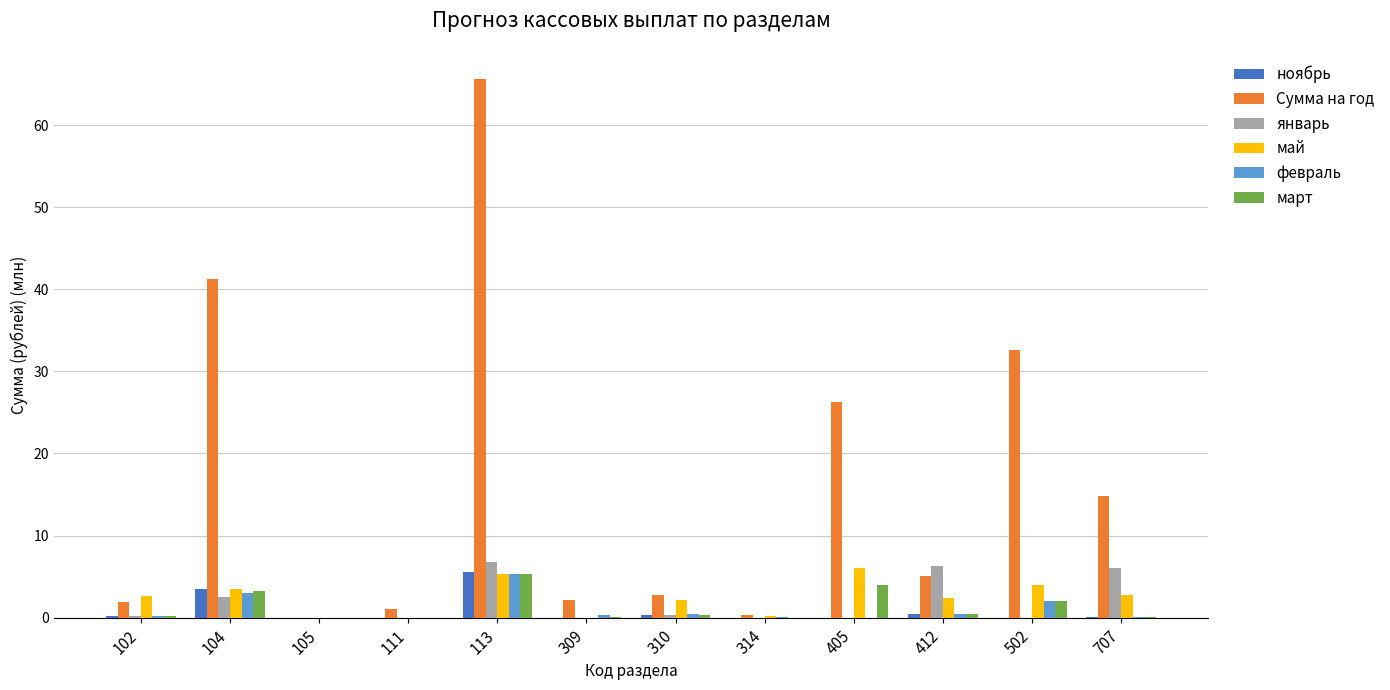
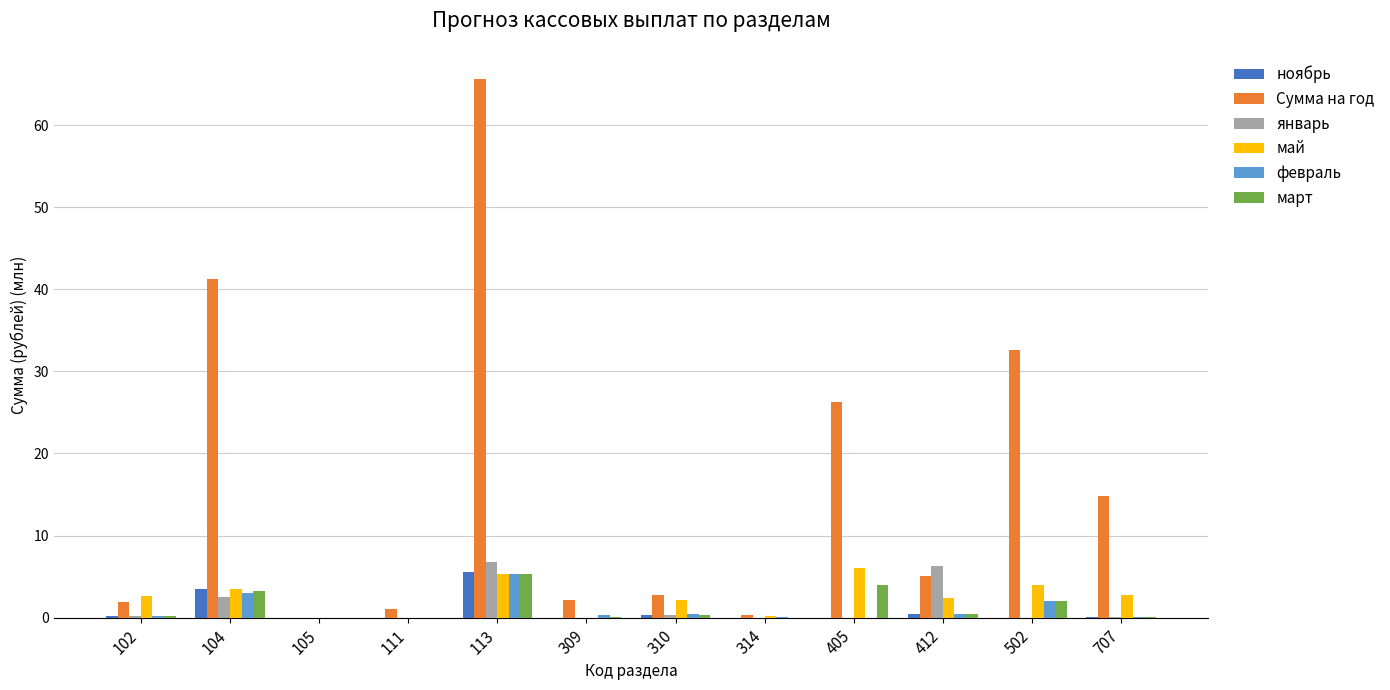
  {
    "Сумма на год": {
      "102": 2,
      "104": 41,
      "111": 1,
      "113": 66,
      "309": 2,
      "310": 3,
      "314": 0,
      "405": 26,
      "412": 5,
      "502": 33,
      "707": 15
    },
    "январь": {
      "104": 3,
      "105": 0,
      "111": 0,
      "113": 7,
      "309": 0,
      "314": 0,
      "405": 0,
      "412": 6,
      "502": 0,
-     "707": 6
+     "707": 0
    },
    "май": {
      "102": 3,
      "104": 4,
      "111": 0,
      "113": 5,
      "309": 0,
      "310": 2,
      "405": 6,
      "412": 2,
      "502": 4,
      "707": 3
    },
    "март": {
      "104": 3,
      "105": 0,
      "111": 0,
      "113": 5,
      "314": 0,
      "405": 4,
      "412": 0,
      "502": 2
    }
  }
